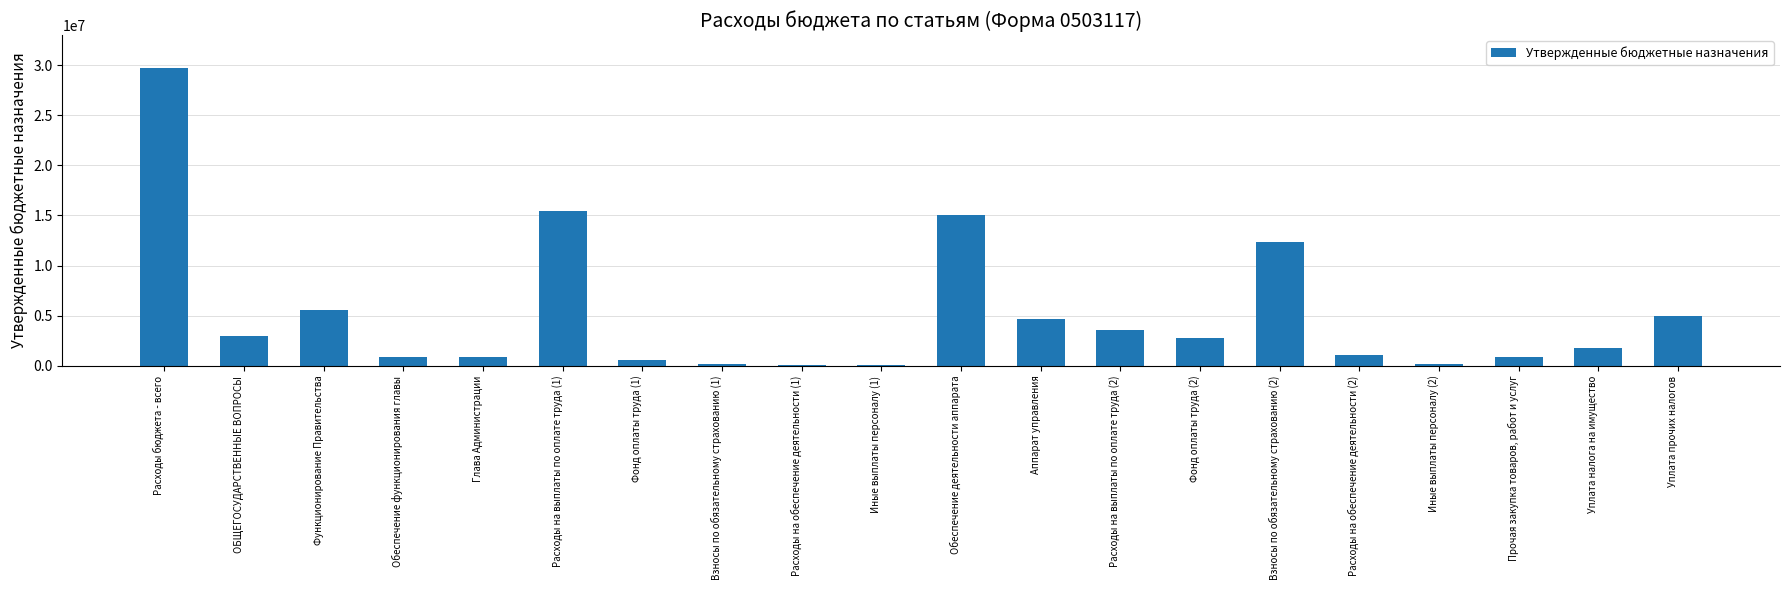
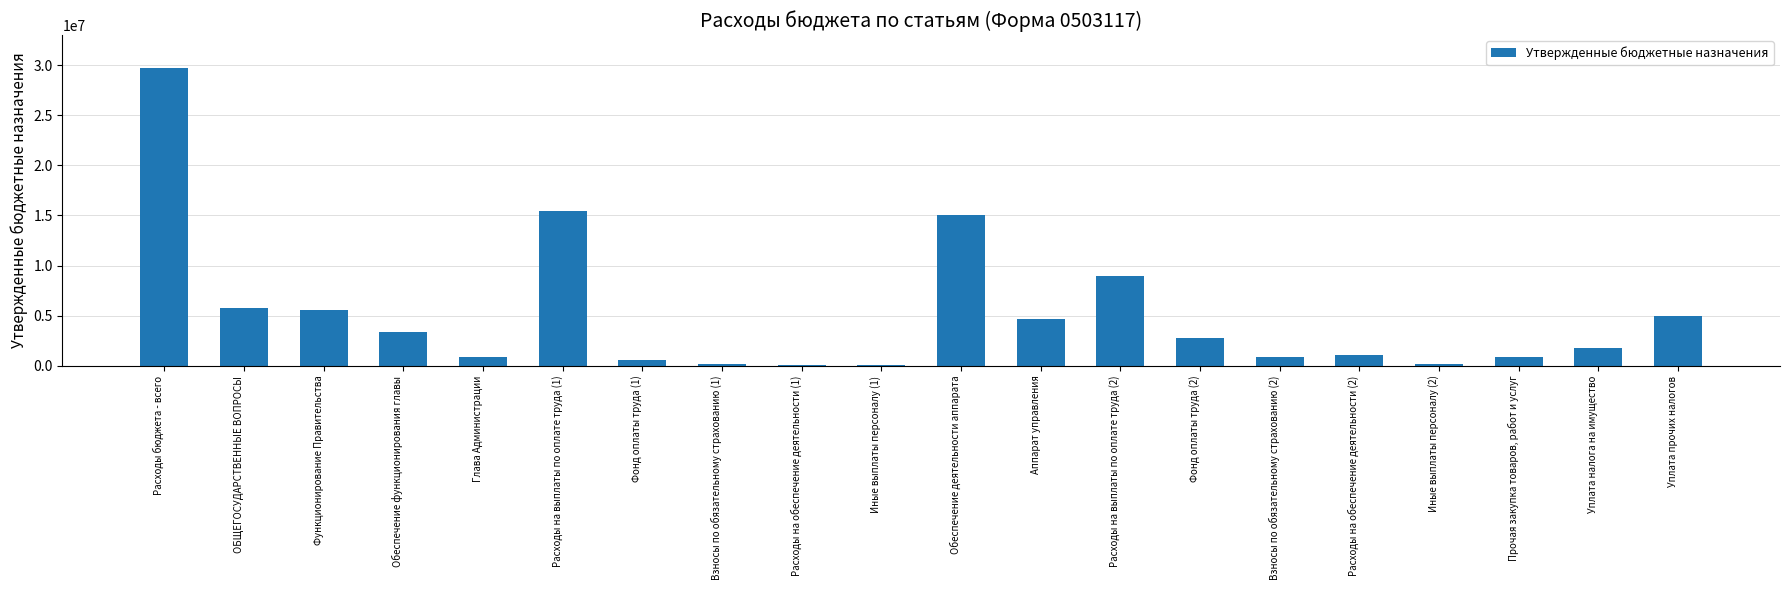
  {
    "Расходы бюджета - всего": 29700000,
-   "ОБЩЕГОСУДАРСТВЕННЫЕ ВОПРОСЫ": 3000000,
+   "ОБЩЕГОСУДАРСТВЕННЫЕ ВОПРОСЫ": 5700000,
    "Функционирование Правительства": 5600000,
-   "Обеспечение функционирования главы": 900000,
+   "Обеспечение функционирования главы": 3300000,
    "Глава Администрации": 900000,
    "Расходы на выплаты по оплате труда (1)": 15500000,
    "Фонд оплаты труда (1)": 600000,
    "Обеспечение деятельности аппарата": 15100000,
    "Аппарат управления": 4700000,
-   "Расходы на выплаты по оплате труда (2)": 3600000,
+   "Расходы на выплаты по оплате труда (2)": 9000000,
    "Фонд оплаты труда (2)": 2800000,
-   "Взносы по обязательному страхованию (2)": 12400000,
+   "Взносы по обязательному страхованию (2)": 800000,
    "Расходы на обеспечение деятельности (2)": 1100000,
    "Прочая закупка товаров, работ и услуг": 900000,
    "Уплата налога на имущество": 1800000,
    "Уплата прочих налогов": 4900000
  }
